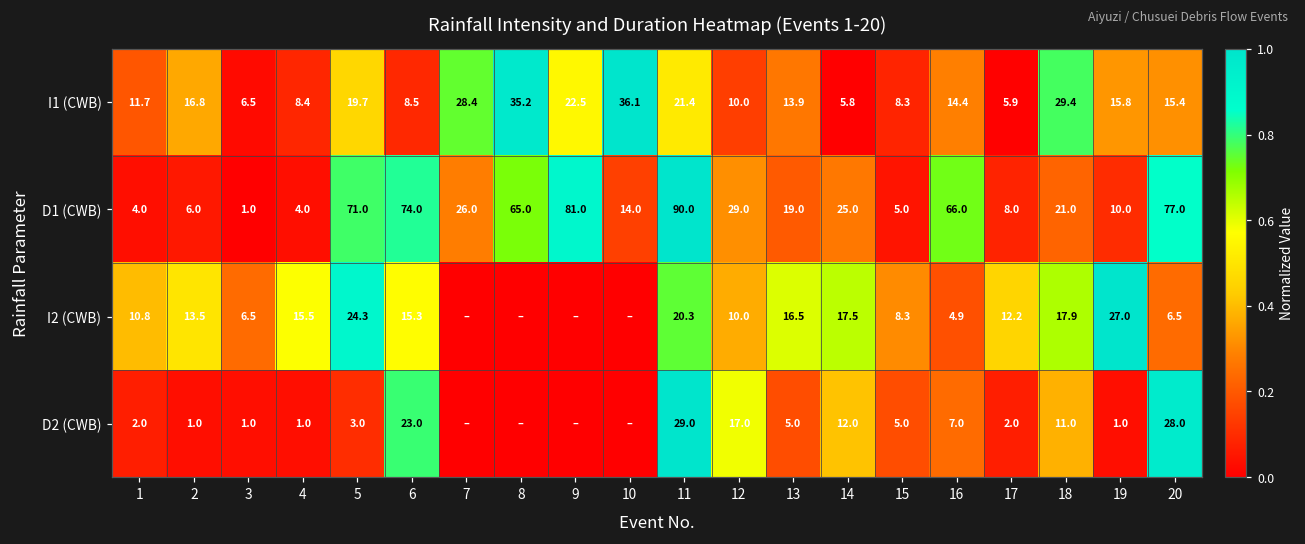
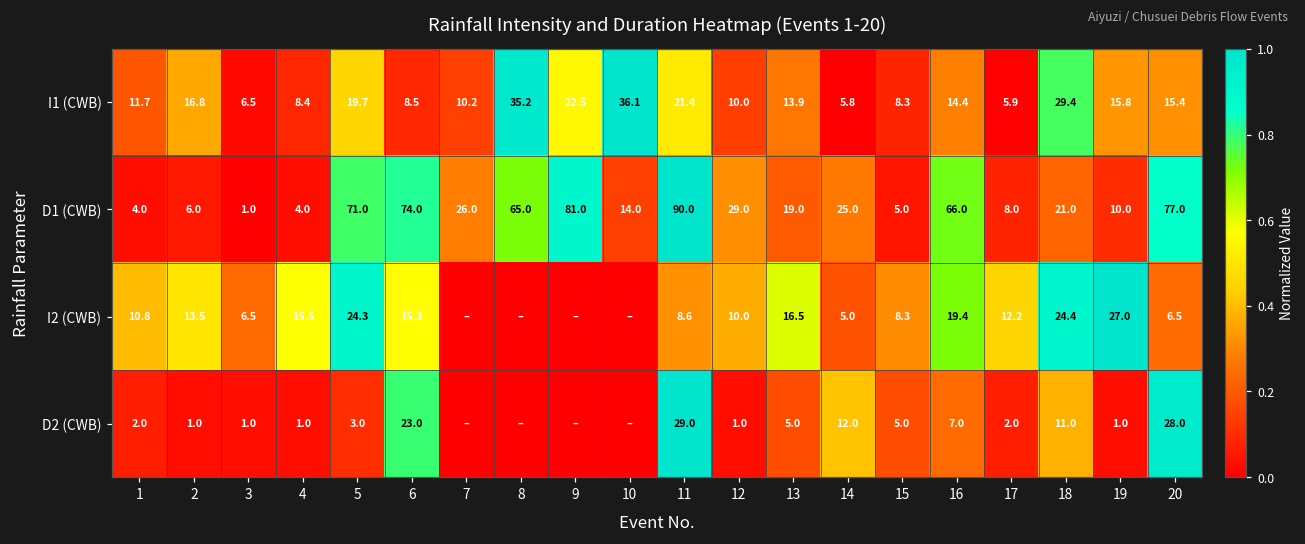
  {
    "I1 (CWB)": {
      "1": 11.7,
      "2": 16.8,
      "3": 6.5,
      "4": 8.4,
      "5": 19.7,
      "6": 8.5,
-     "7": 28.4,
+     "7": 10.2,
      "8": 35.2,
      "9": 22.5,
      "10": 36.1,
      "11": 21.4,
      "12": 10.0,
      "13": 13.9,
      "14": 5.8,
      "15": 8.3,
      "16": 14.4,
      "17": 5.9,
      "18": 29.4,
      "19": 15.8,
      "20": 15.4
    },
    "D1 (CWB)": {
      "1": 4.0,
      "2": 6.0,
      "3": 1.0,
      "4": 4.0,
      "5": 71.0,
      "6": 74.0,
      "7": 26.0,
      "8": 65.0,
      "9": 81.0,
      "10": 14.0,
      "11": 90.0,
      "12": 29.0,
      "13": 19.0,
      "14": 25.0,
      "15": 5.0,
      "16": 66.0,
      "17": 8.0,
      "18": 21.0,
      "19": 10.0,
      "20": 77.0
    },
    "I2 (CWB)": {
      "1": 10.8,
      "2": 13.5,
      "3": 6.5,
      "4": 15.5,
      "5": 24.3,
      "6": 15.3,
-     "11": 20.3,
+     "11": 8.6,
      "12": 10.0,
      "13": 16.5,
-     "14": 17.5,
+     "14": 5.0,
      "15": 8.3,
-     "16": 4.9,
+     "16": 19.4,
      "17": 12.2,
-     "18": 17.9,
+     "18": 24.4,
      "19": 27.0,
      "20": 6.5
    },
    "D2 (CWB)": {
      "1": 2.0,
      "2": 1.0,
      "3": 1.0,
      "4": 1.0,
      "5": 3.0,
      "6": 23.0,
      "11": 29.0,
-     "12": 17.0,
+     "12": 1.0,
      "13": 5.0,
      "14": 12.0,
      "15": 5.0,
      "16": 7.0,
      "17": 2.0,
      "18": 11.0,
      "19": 1.0,
      "20": 28.0
    }
  }
